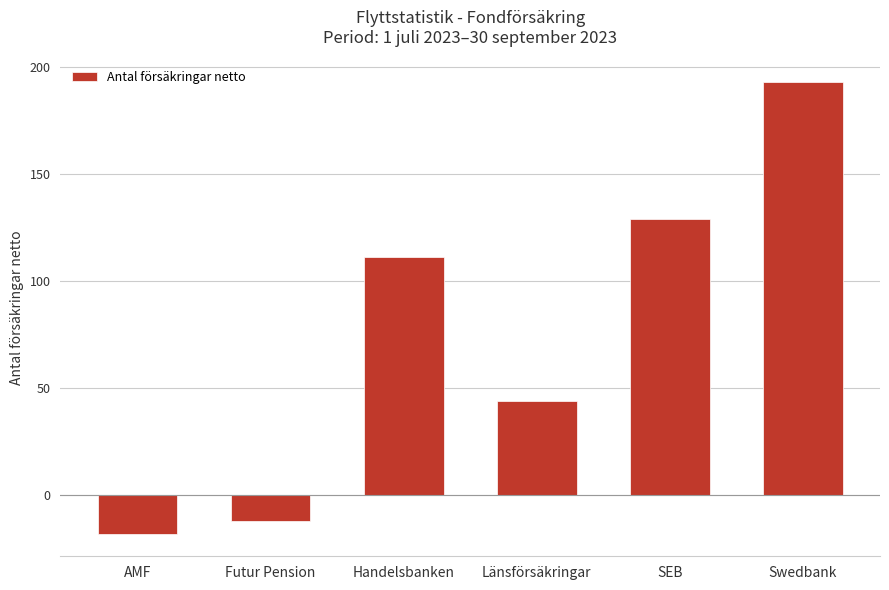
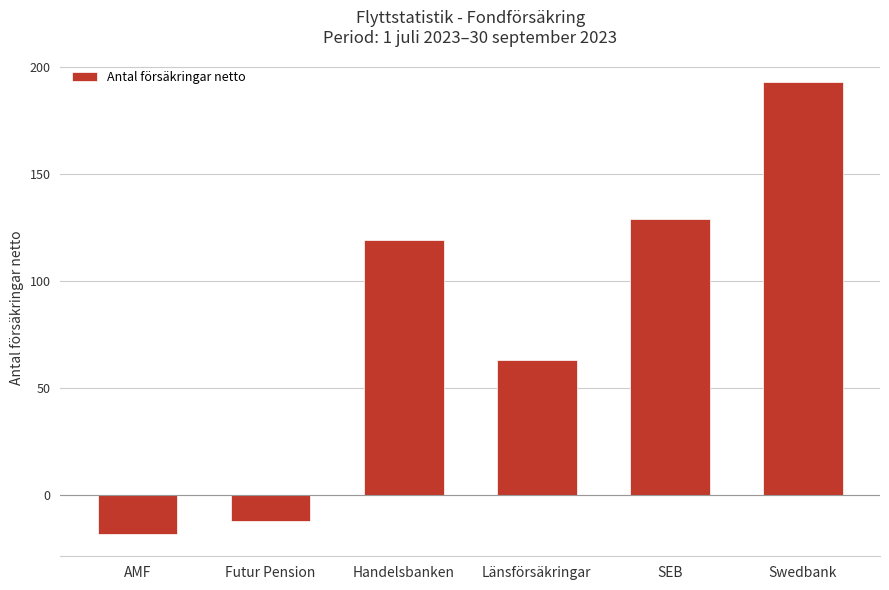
  {
    "AMF": -18,
    "Futur Pension": -12,
-   "Handelsbanken": 111,
-   "Länsförsäkringar": 44,
+   "Handelsbanken": 119,
+   "Länsförsäkringar": 63,
    "SEB": 129,
    "Swedbank": 193
  }
